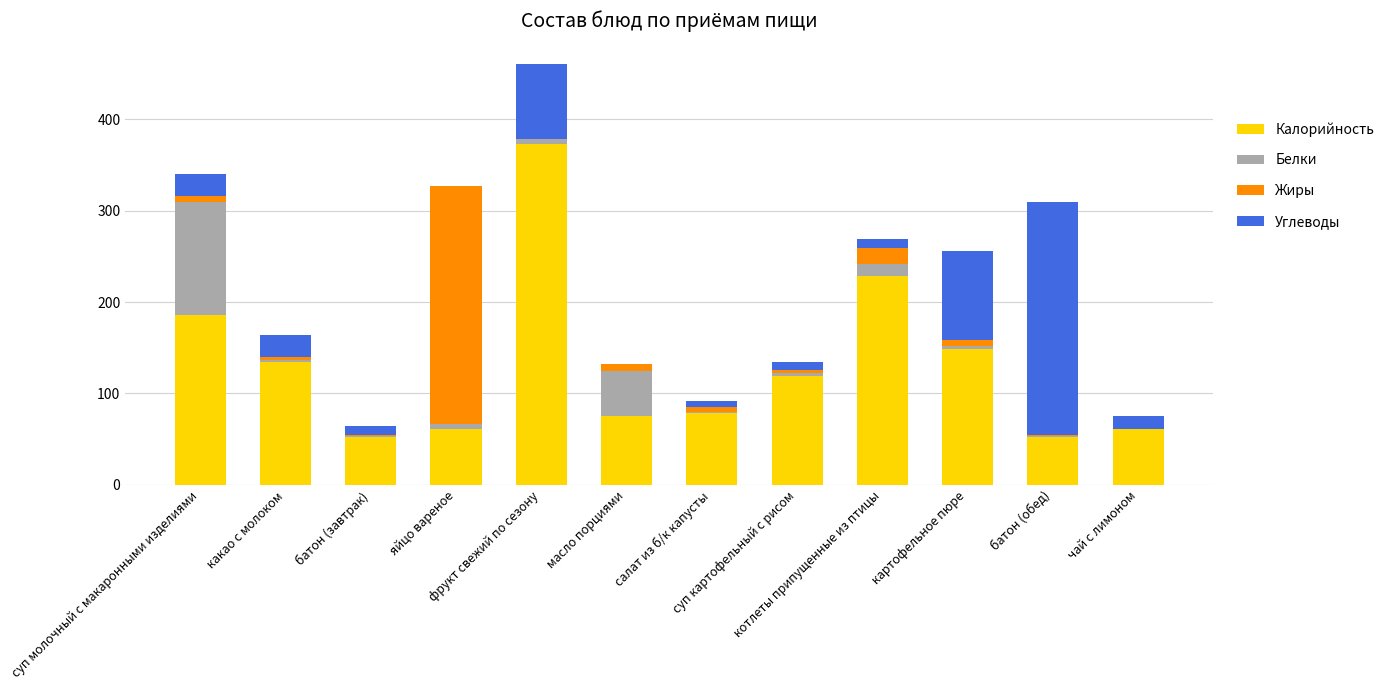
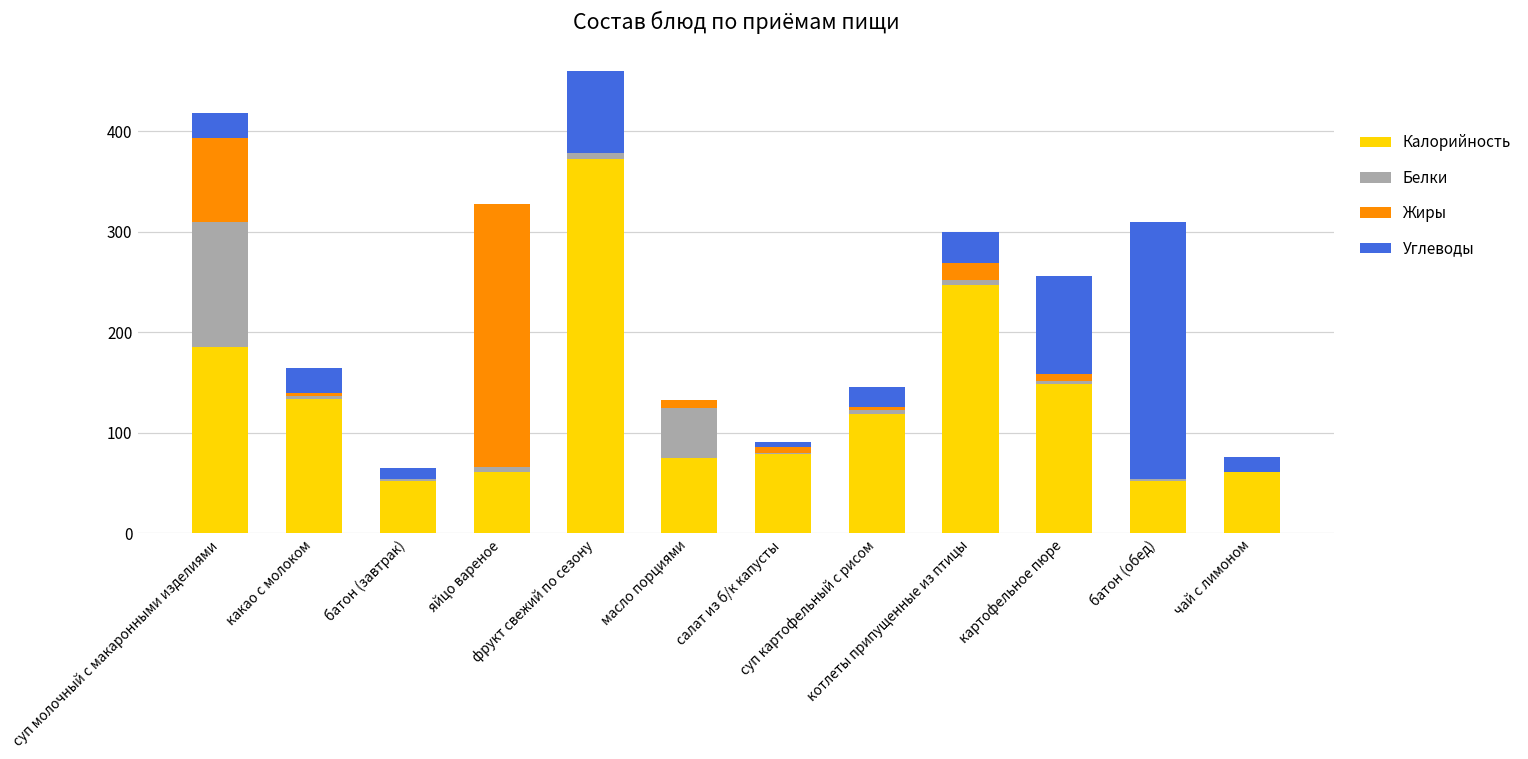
  {
    "Калорийность": {
      "суп молочный с макаронными изделиями": 190,
      "какао с молоком": 130,
      "батон (завтрак)": 50,
      "яйцо вареное": 60,
      "фрукт свежий по сезону": 370,
      "масло порциями": 70,
      "салат из б/к капусты": 80,
      "суп картофельный с рисом": 120,
-     "котлеты припущенные из птицы": 230,
+     "котлеты припущенные из птицы": 250,
      "картофельное пюре": 150,
      "батон (обед)": 50,
      "чай с лимоном": 60
    },
    "Белки": {
      "суп молочный с макаронными изделиями": 120,
      "какао с молоком": 0,
      "яйцо вареное": 10,
      "фрукт свежий по сезону": 10,
      "масло порциями": 50,
      "суп картофельный с рисом": 0,
-     "котлеты припущенные из птицы": 10,
+     "котлеты припущенные из птицы": 0,
      "картофельное пюре": 0
    },
    "Жиры": {
-     "суп молочный с макаронными изделиями": 10,
+     "суп молочный с макаронными изделиями": 80,
      "яйцо вареное": 260,
      "масло порциями": 10,
      "салат из б/к капусты": 10,
      "суп картофельный с рисом": 0,
      "котлеты припущенные из птицы": 20,
      "картофельное пюре": 10,
      "чай с лимоном": 0
    },
    "Углеводы": {
      "суп молочный с макаронными изделиями": 20,
      "какао с молоком": 20,
      "батон (завтрак)": 10,
      "фрукт свежий по сезону": 80,
      "салат из б/к капусты": 10,
-     "суп картофельный с рисом": 10,
-     "котлеты припущенные из птицы": 10,
+     "суп картофельный с рисом": 20,
+     "котлеты припущенные из птицы": 30,
      "картофельное пюре": 100,
      "батон (обед)": 250,
      "чай с лимоном": 10
    }
  }
